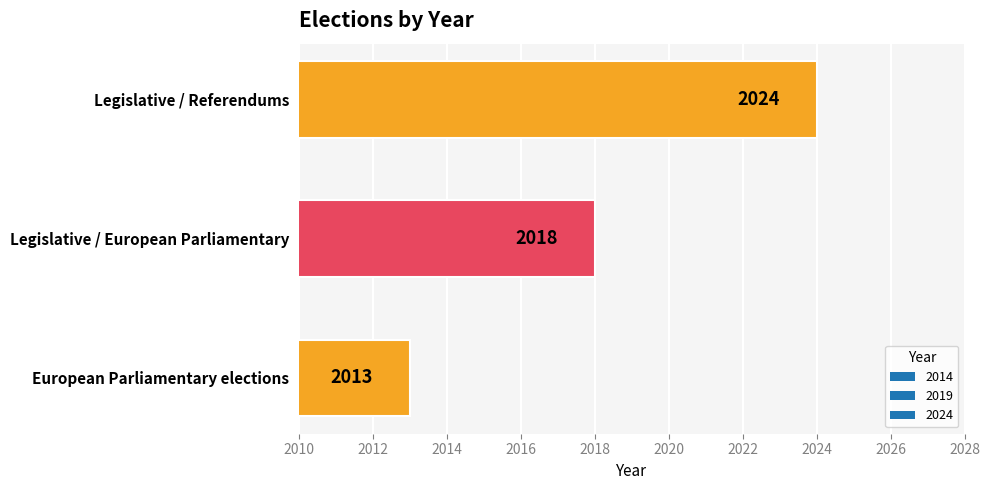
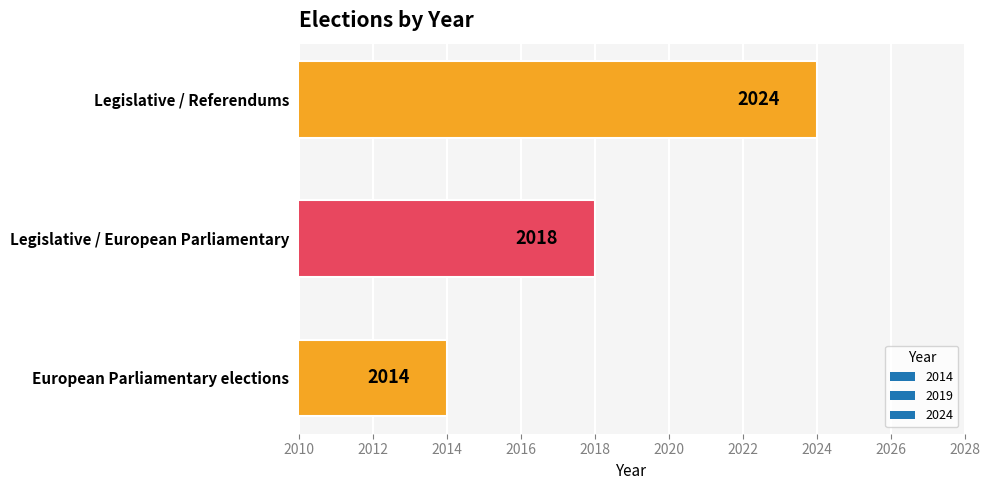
  {
    "Legislative / Referendums": 2024,
    "Legislative / European Parliamentary": 2018,
-   "European Parliamentary elections": 2013
+   "European Parliamentary elections": 2014
  }
